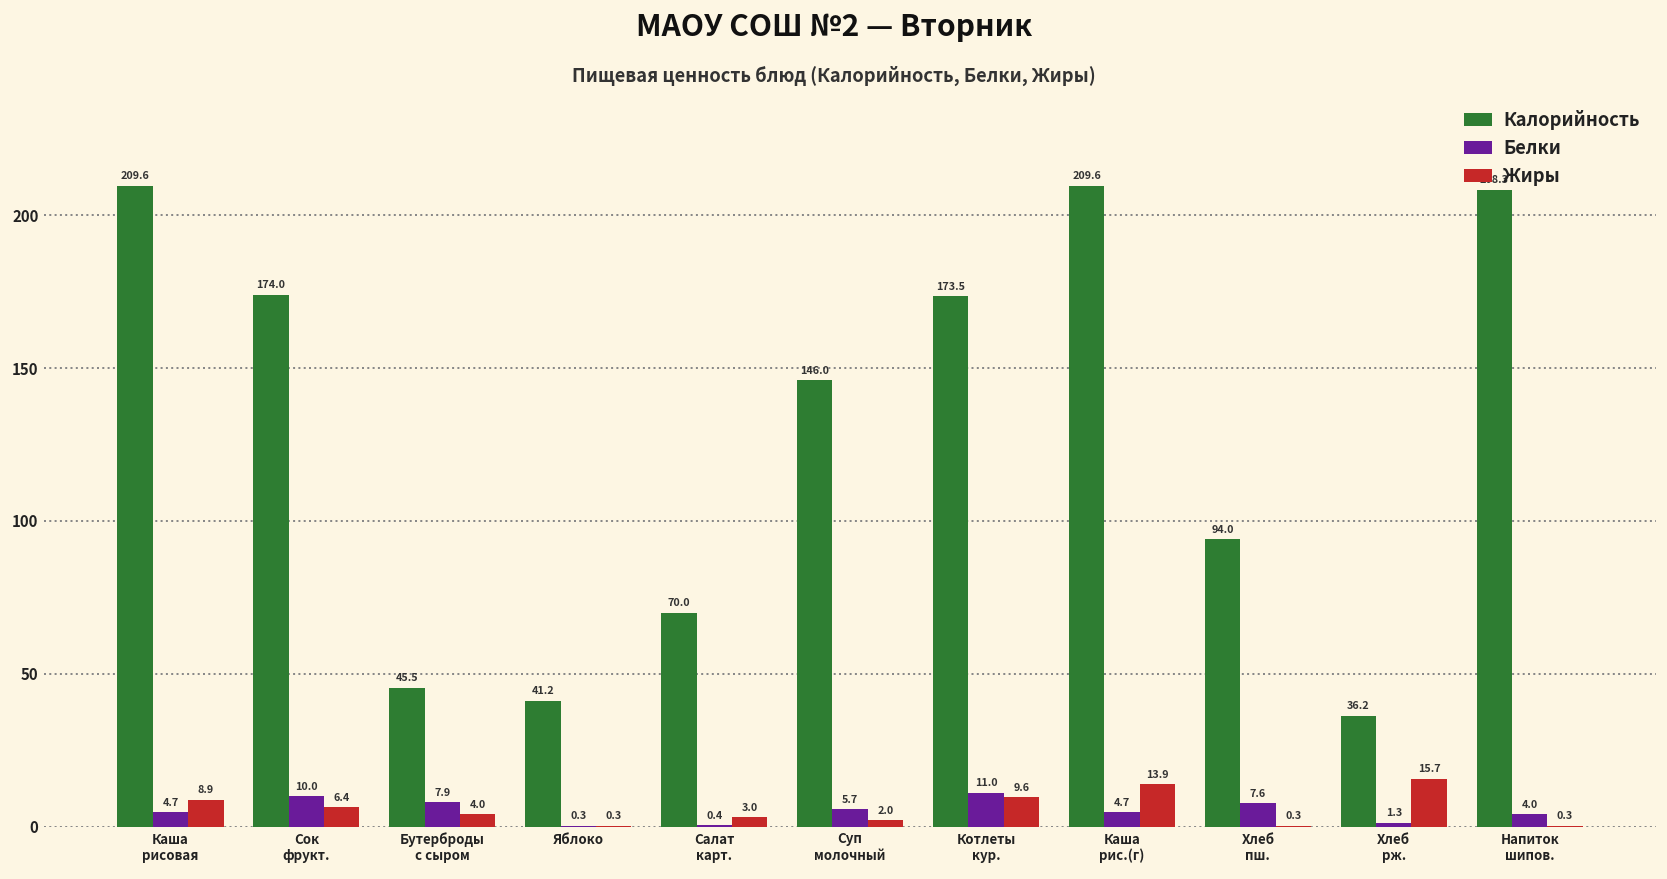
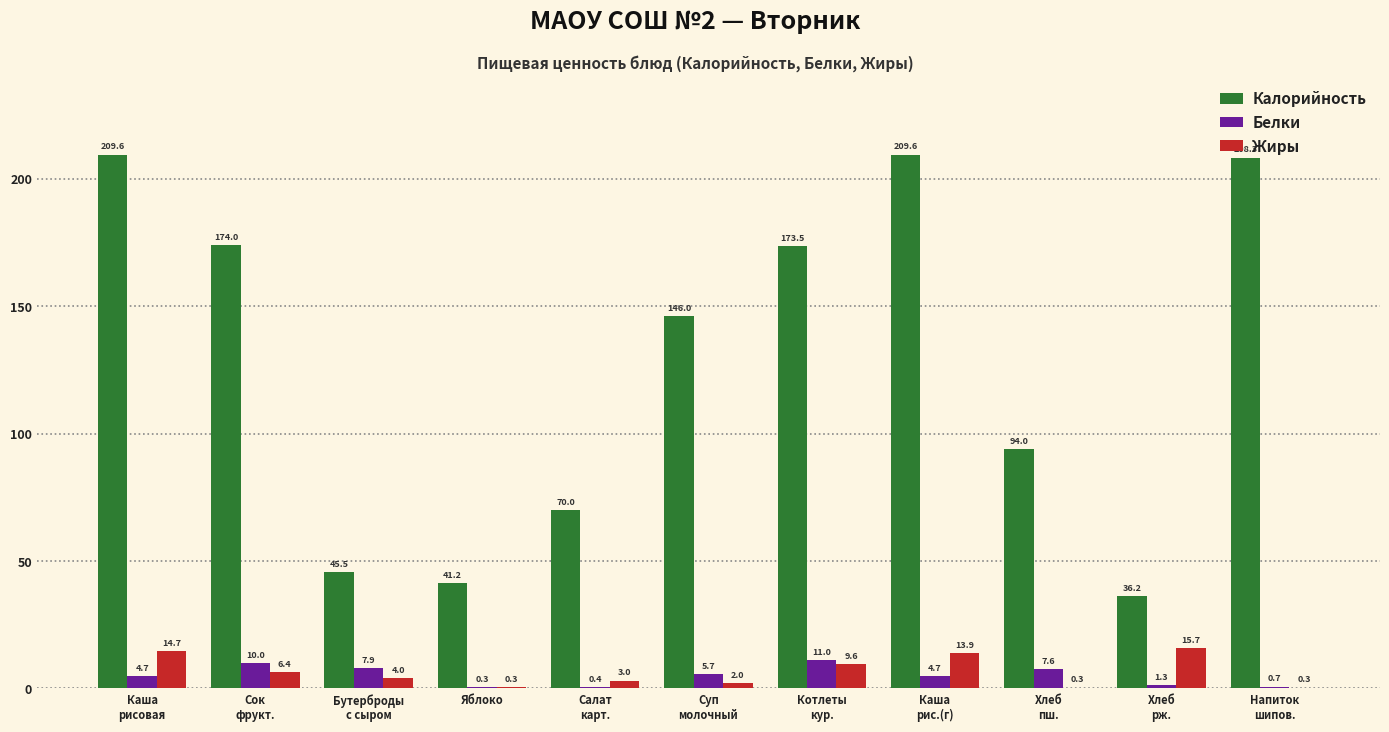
  {
    "Калорийность": {
      "Каша рисовая": 209.6,
      "Сок фрукт.": 174.0,
      "Бутерброды с сыром": 45.5,
      "Яблоко": 41.2,
      "Салат карт.": 70.0,
      "Суп молочный": 146.0,
      "Котлеты кур.": 173.5,
      "Каша рис.(г)": 209.6,
      "Хлеб пш.": 94.0,
      "Хлеб рж.": 36.2,
      "Напиток шипов.": 208.3
    },
    "Белки": {
      "Каша рисовая": 4.7,
      "Сок фрукт.": 10.0,
      "Бутерброды с сыром": 7.9,
      "Яблоко": 0.3,
      "Салат карт.": 0.4,
      "Суп молочный": 5.7,
      "Котлеты кур.": 11.0,
      "Каша рис.(г)": 4.7,
      "Хлеб пш.": 7.6,
      "Хлеб рж.": 1.3,
-     "Напиток шипов.": 4.0
+     "Напиток шипов.": 0.7
    },
    "Жиры": {
-     "Каша рисовая": 8.9,
+     "Каша рисовая": 14.7,
      "Сок фрукт.": 6.4,
      "Бутерброды с сыром": 4.0,
      "Яблоко": 0.3,
      "Салат карт.": 3.0,
      "Суп молочный": 2.0,
      "Котлеты кур.": 9.6,
      "Каша рис.(г)": 13.9,
      "Хлеб пш.": 0.3,
      "Хлеб рж.": 15.7,
      "Напиток шипов.": 0.3
    }
  }
